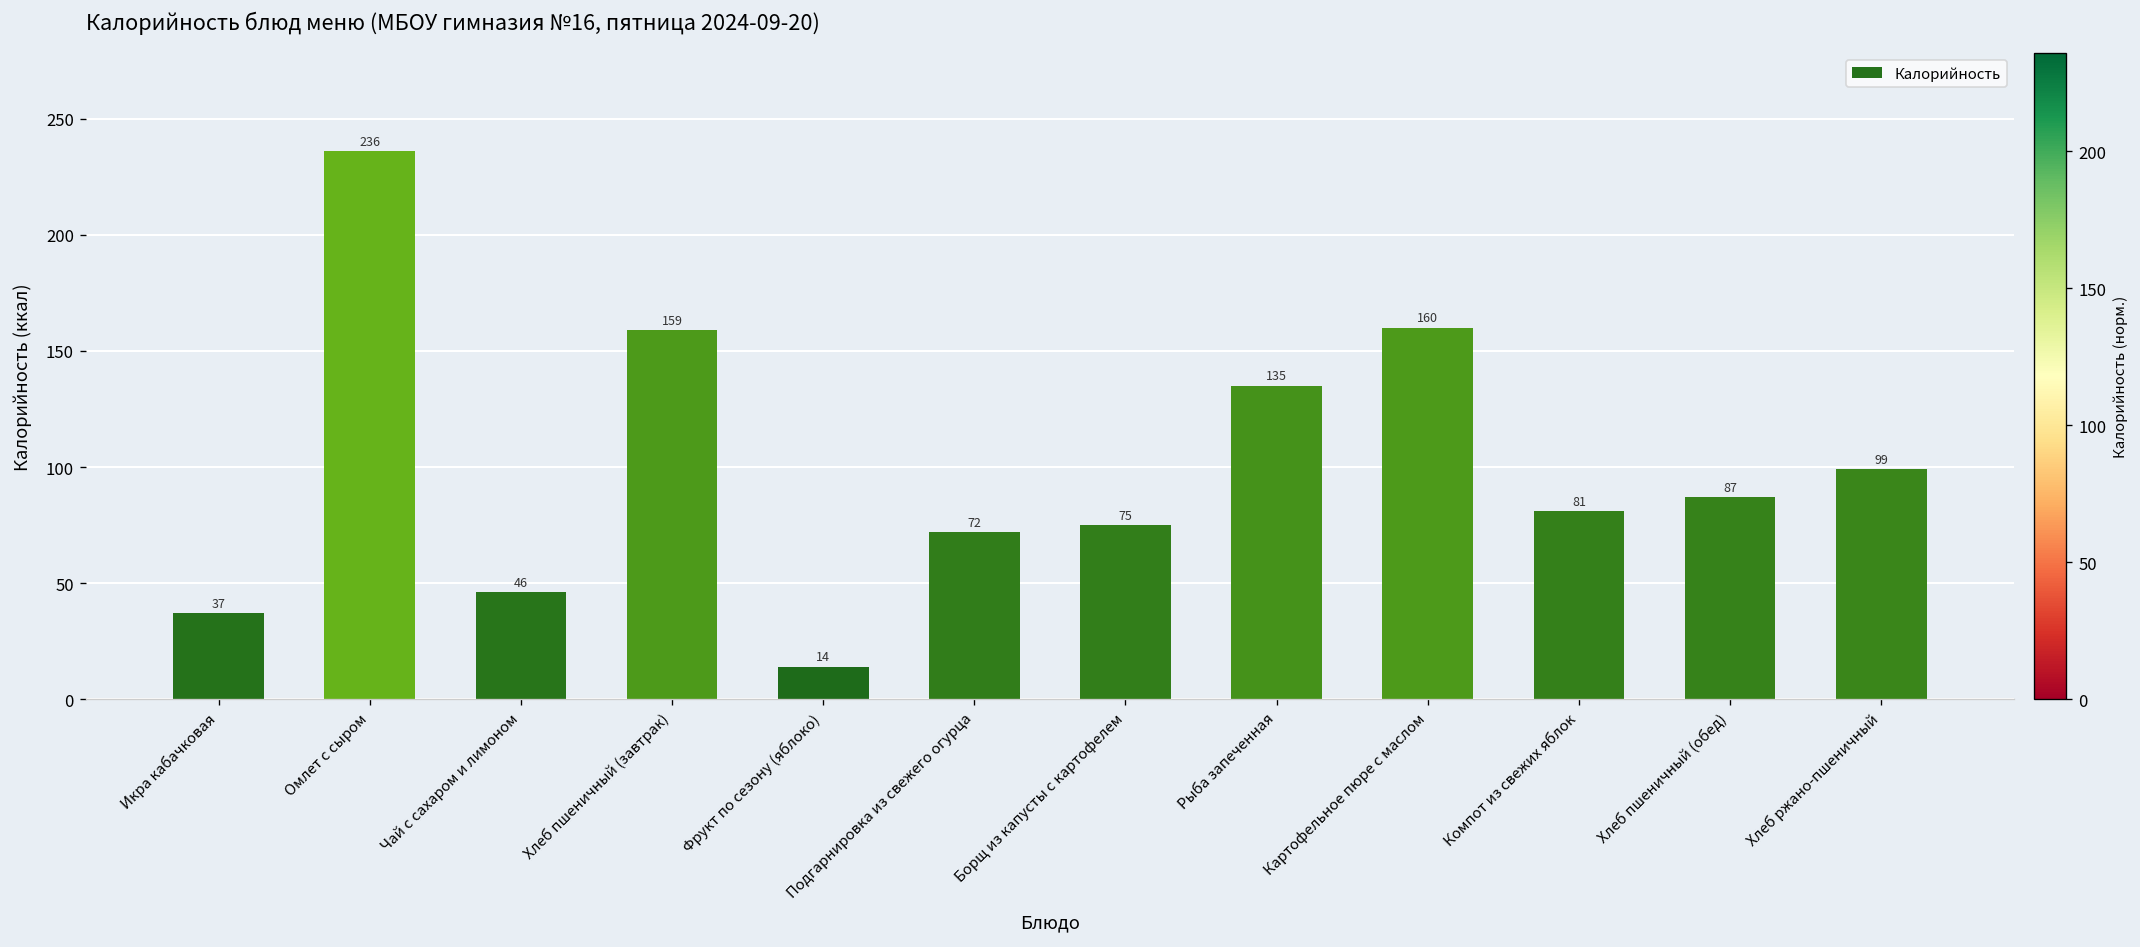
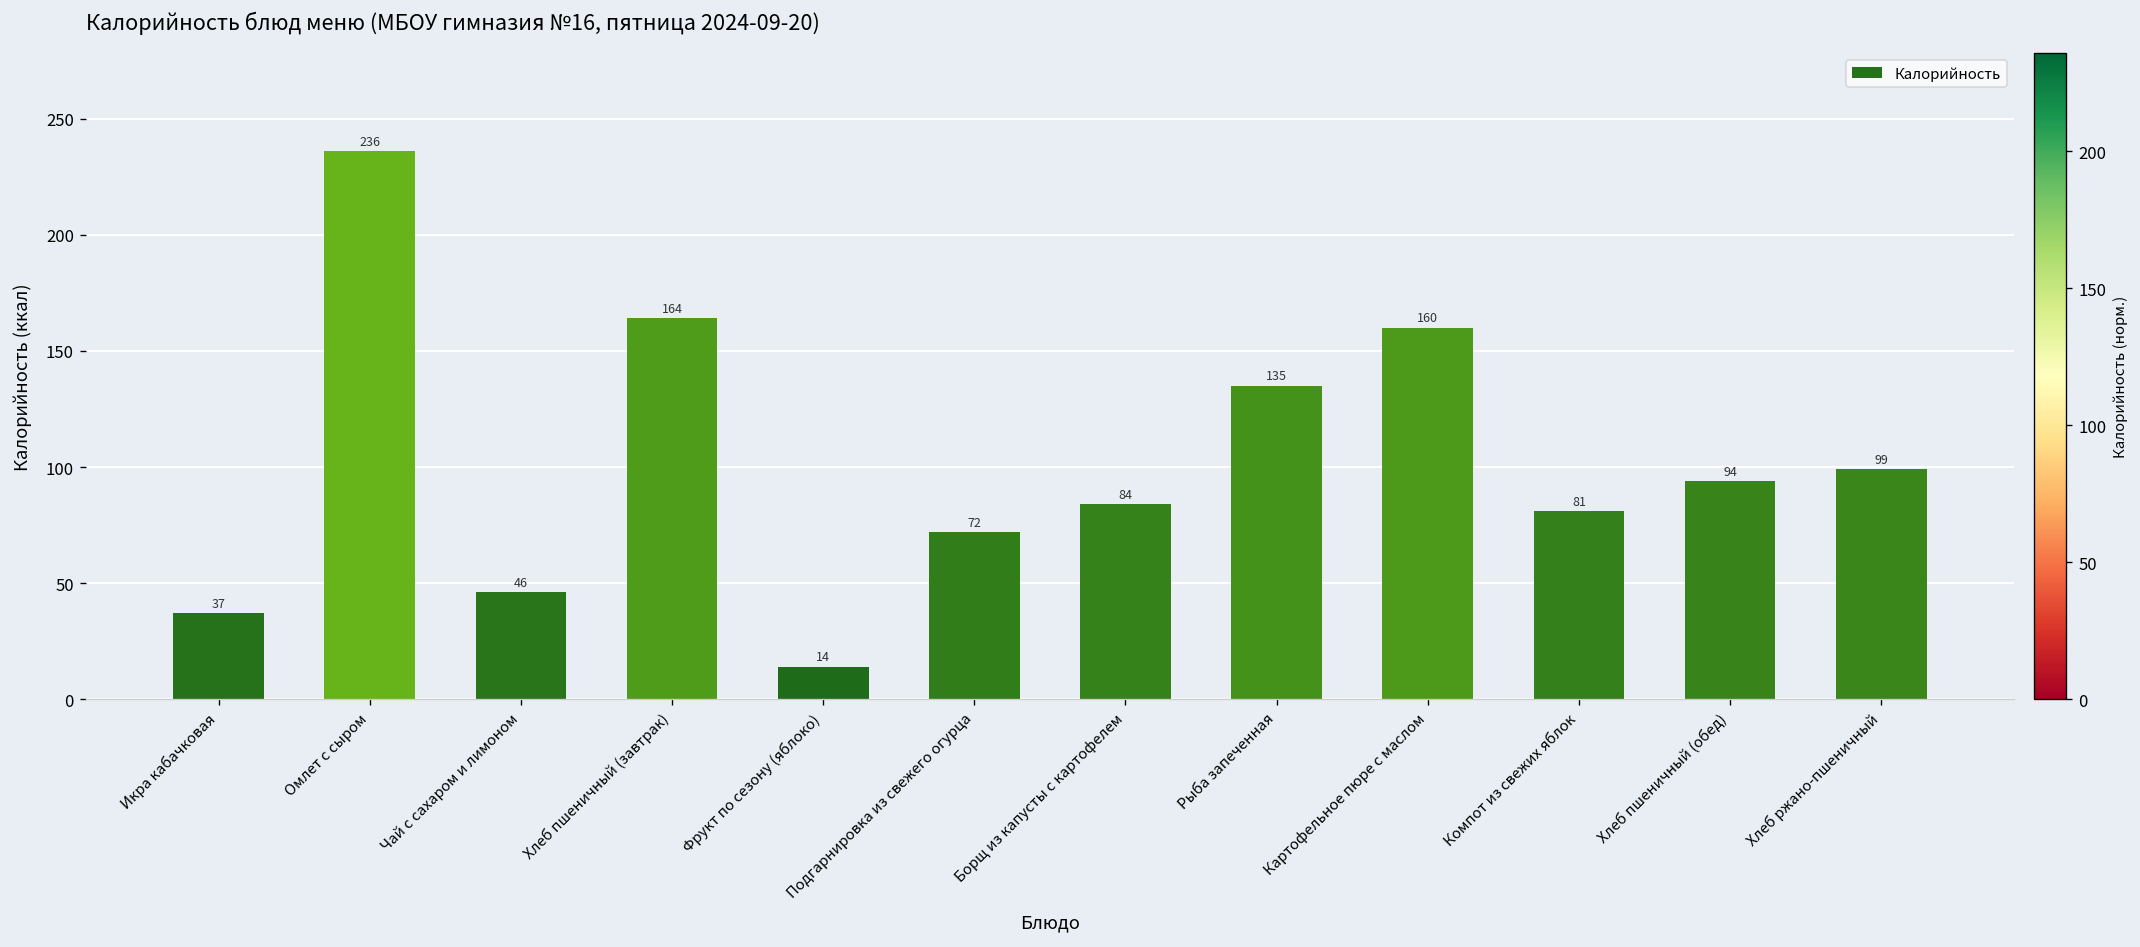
  {
    "Икра кабачковая": 37,
    "Омлет с сыром": 236,
    "Чай с сахаром и лимоном": 46,
-   "Хлеб пшеничный (завтрак)": 159,
+   "Хлеб пшеничный (завтрак)": 164,
    "Фрукт по сезону (яблоко)": 14,
    "Подгарнировка из свежего огурца": 72,
-   "Борщ из капусты с картофелем": 75,
+   "Борщ из капусты с картофелем": 84,
    "Рыба запеченная": 135,
    "Картофельное пюре с маслом": 160,
    "Компот из свежих яблок": 81,
-   "Хлеб пшеничный (обед)": 87,
+   "Хлеб пшеничный (обед)": 94,
    "Хлеб ржано-пшеничный": 99
  }
